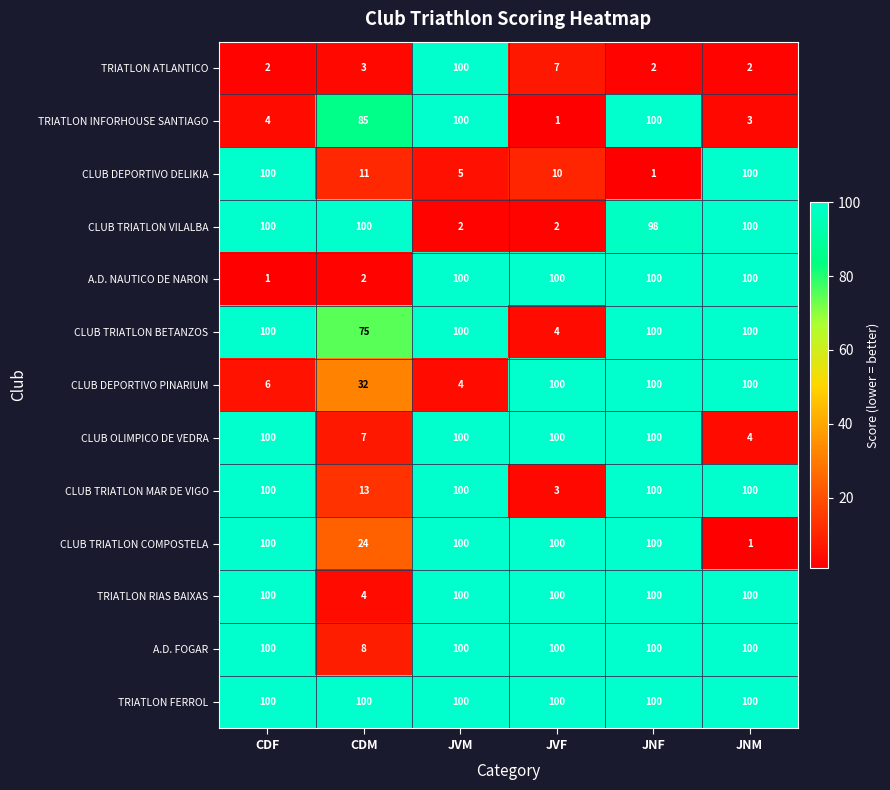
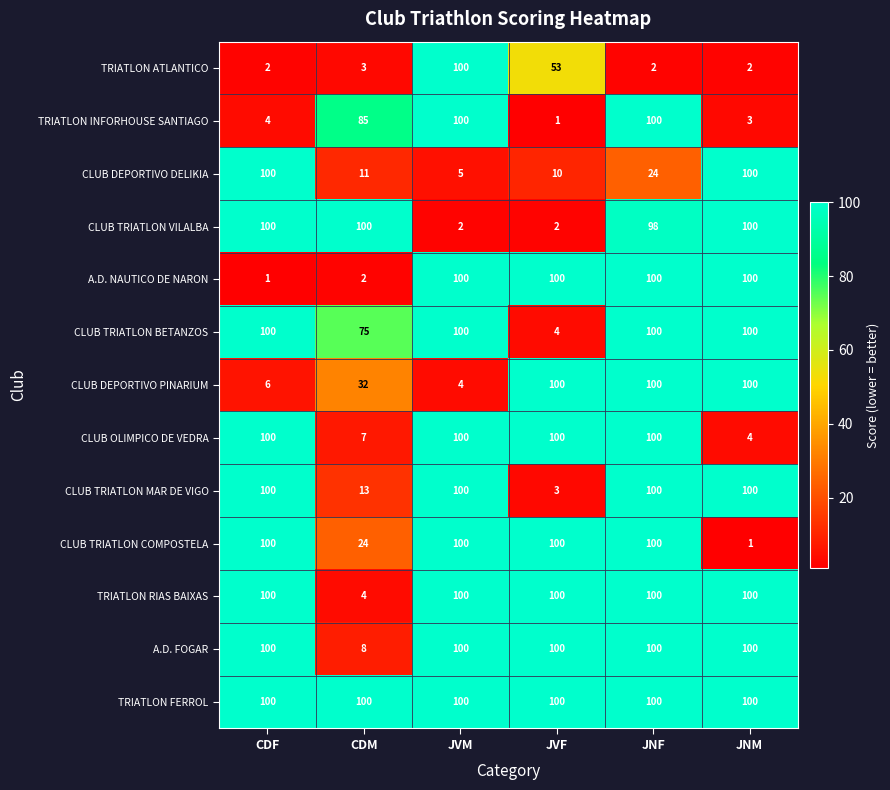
  {
    "TRIATLON ATLANTICO": {
      "CDF": 2,
      "CDM": 3,
      "JVM": 100,
-     "JVF": 7,
+     "JVF": 53,
      "JNF": 2,
      "JNM": 2
    },
    "TRIATLON INFORHOUSE SANTIAGO": {
      "CDF": 4,
      "CDM": 85,
      "JVM": 100,
      "JVF": 1,
      "JNF": 100,
      "JNM": 3
    },
    "CLUB DEPORTIVO DELIKIA": {
      "CDF": 100,
      "CDM": 11,
      "JVM": 5,
      "JVF": 10,
-     "JNF": 1,
+     "JNF": 24,
      "JNM": 100
    },
    "CLUB TRIATLON VILALBA": {
      "CDF": 100,
      "CDM": 100,
      "JVM": 2,
      "JVF": 2,
      "JNF": 98,
      "JNM": 100
    },
    "A.D. NAUTICO DE NARON": {
      "CDF": 1,
      "CDM": 2,
      "JVM": 100,
      "JVF": 100,
      "JNF": 100,
      "JNM": 100
    },
    "CLUB TRIATLON BETANZOS": {
      "CDF": 100,
      "CDM": 75,
      "JVM": 100,
      "JVF": 4,
      "JNF": 100,
      "JNM": 100
    },
    "CLUB DEPORTIVO PINARIUM": {
      "CDF": 6,
      "CDM": 32,
      "JVM": 4,
      "JVF": 100,
      "JNF": 100,
      "JNM": 100
    },
    "CLUB OLIMPICO DE VEDRA": {
      "CDF": 100,
      "CDM": 7,
      "JVM": 100,
      "JVF": 100,
      "JNF": 100,
      "JNM": 4
    },
    "CLUB TRIATLON MAR DE VIGO": {
      "CDF": 100,
      "CDM": 13,
      "JVM": 100,
      "JVF": 3,
      "JNF": 100,
      "JNM": 100
    },
    "CLUB TRIATLON COMPOSTELA": {
      "CDF": 100,
      "CDM": 24,
      "JVM": 100,
      "JVF": 100,
      "JNF": 100,
      "JNM": 1
    },
    "TRIATLON RIAS BAIXAS": {
      "CDF": 100,
      "CDM": 4,
      "JVM": 100,
      "JVF": 100,
      "JNF": 100,
      "JNM": 100
    },
    "A.D. FOGAR": {
      "CDF": 100,
      "CDM": 8,
      "JVM": 100,
      "JVF": 100,
      "JNF": 100,
      "JNM": 100
    },
    "TRIATLON FERROL": {
      "CDF": 100,
      "CDM": 100,
      "JVM": 100,
      "JVF": 100,
      "JNF": 100,
      "JNM": 100
    }
  }
